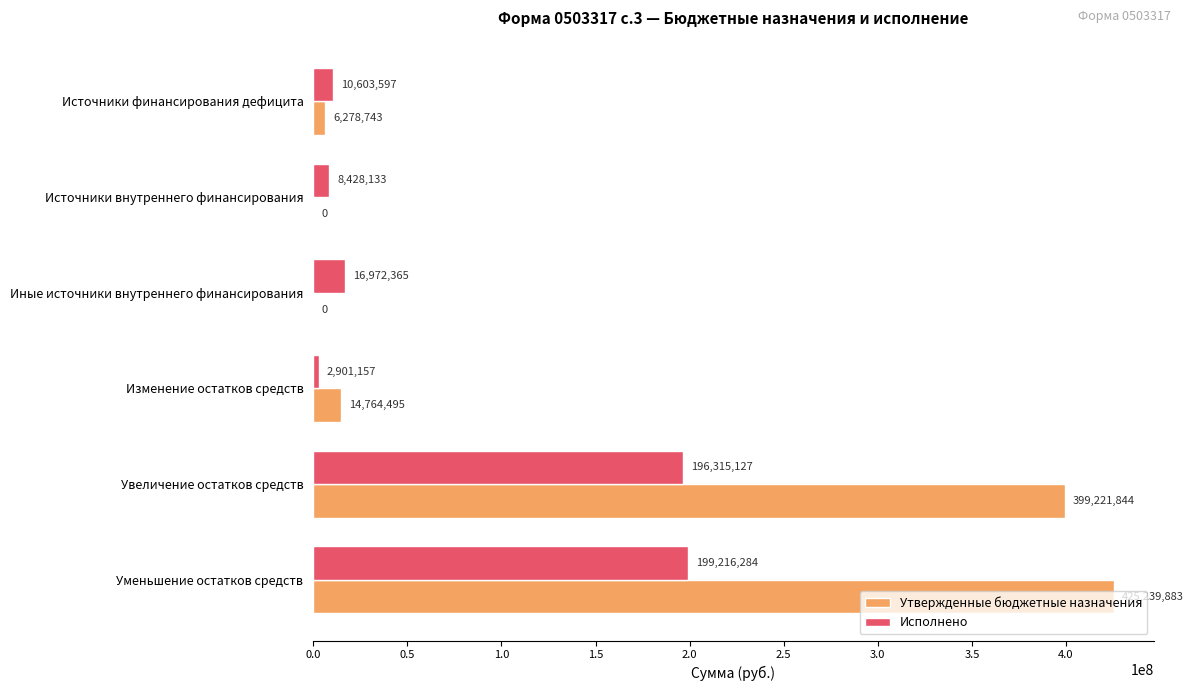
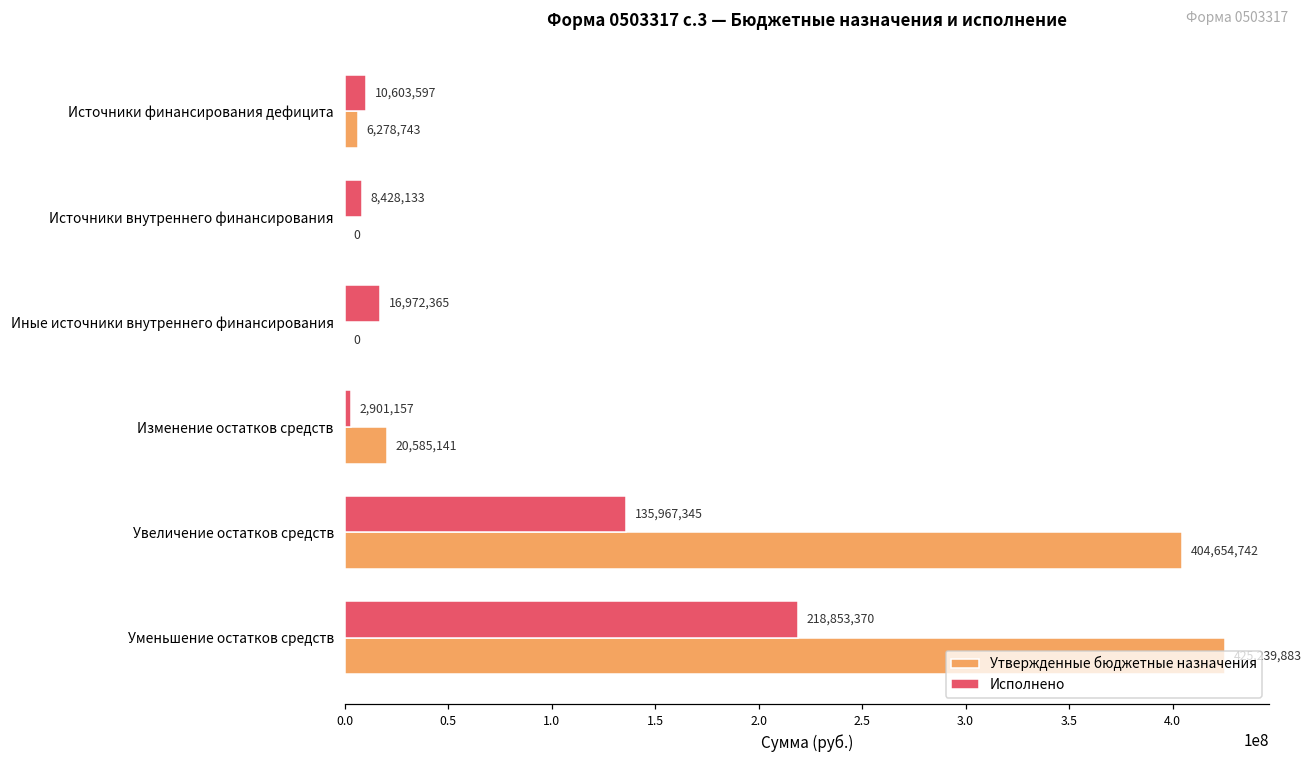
  {
    "Утвержденные бюджетные назначения": {
      "Источники финансирования дефицита": "6,278,743",
      "Источники внутреннего финансирования": "0",
      "Иные источники внутреннего финансирования": "0",
-     "Изменение остатков средств": "14,764,495",
-     "Увеличение остатков средств": "399,221,844"
+     "Изменение остатков средств": "20,585,141",
+     "Увеличение остатков средств": "404,654,742"
    },
    "Исполнено": {
      "Источники финансирования дефицита": "10,603,597",
      "Источники внутреннего финансирования": "8,428,133",
      "Иные источники внутреннего финансирования": "16,972,365",
      "Изменение остатков средств": "2,901,157",
-     "Увеличение остатков средств": "196,315,127",
-     "Уменьшение остатков средств": "199,216,284"
+     "Увеличение остатков средств": "135,967,345",
+     "Уменьшение остатков средств": "218,853,370"
    }
  }
